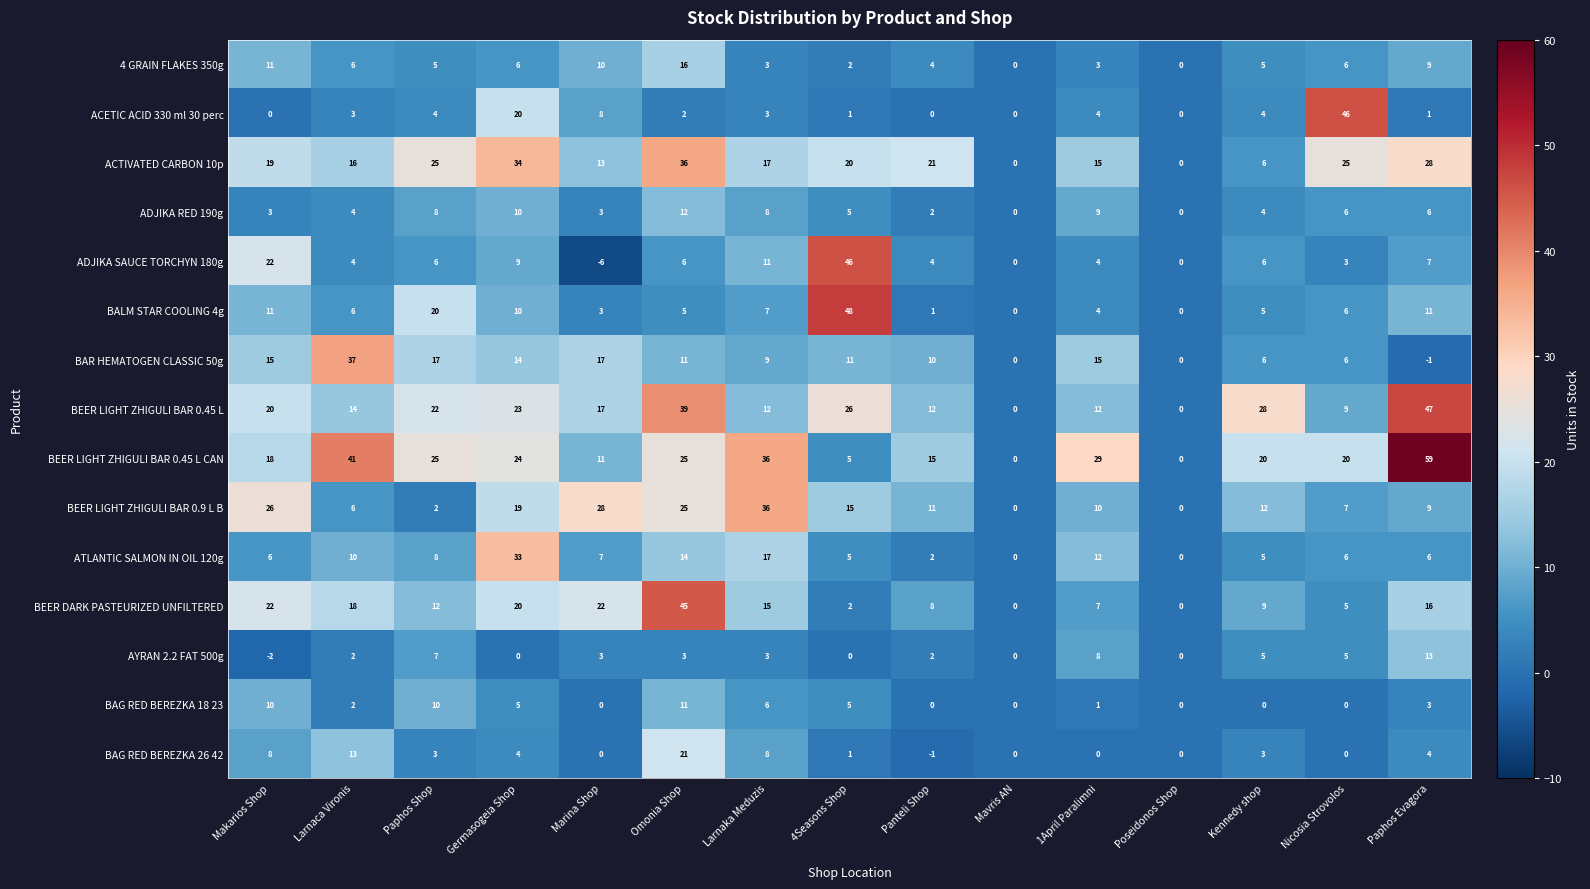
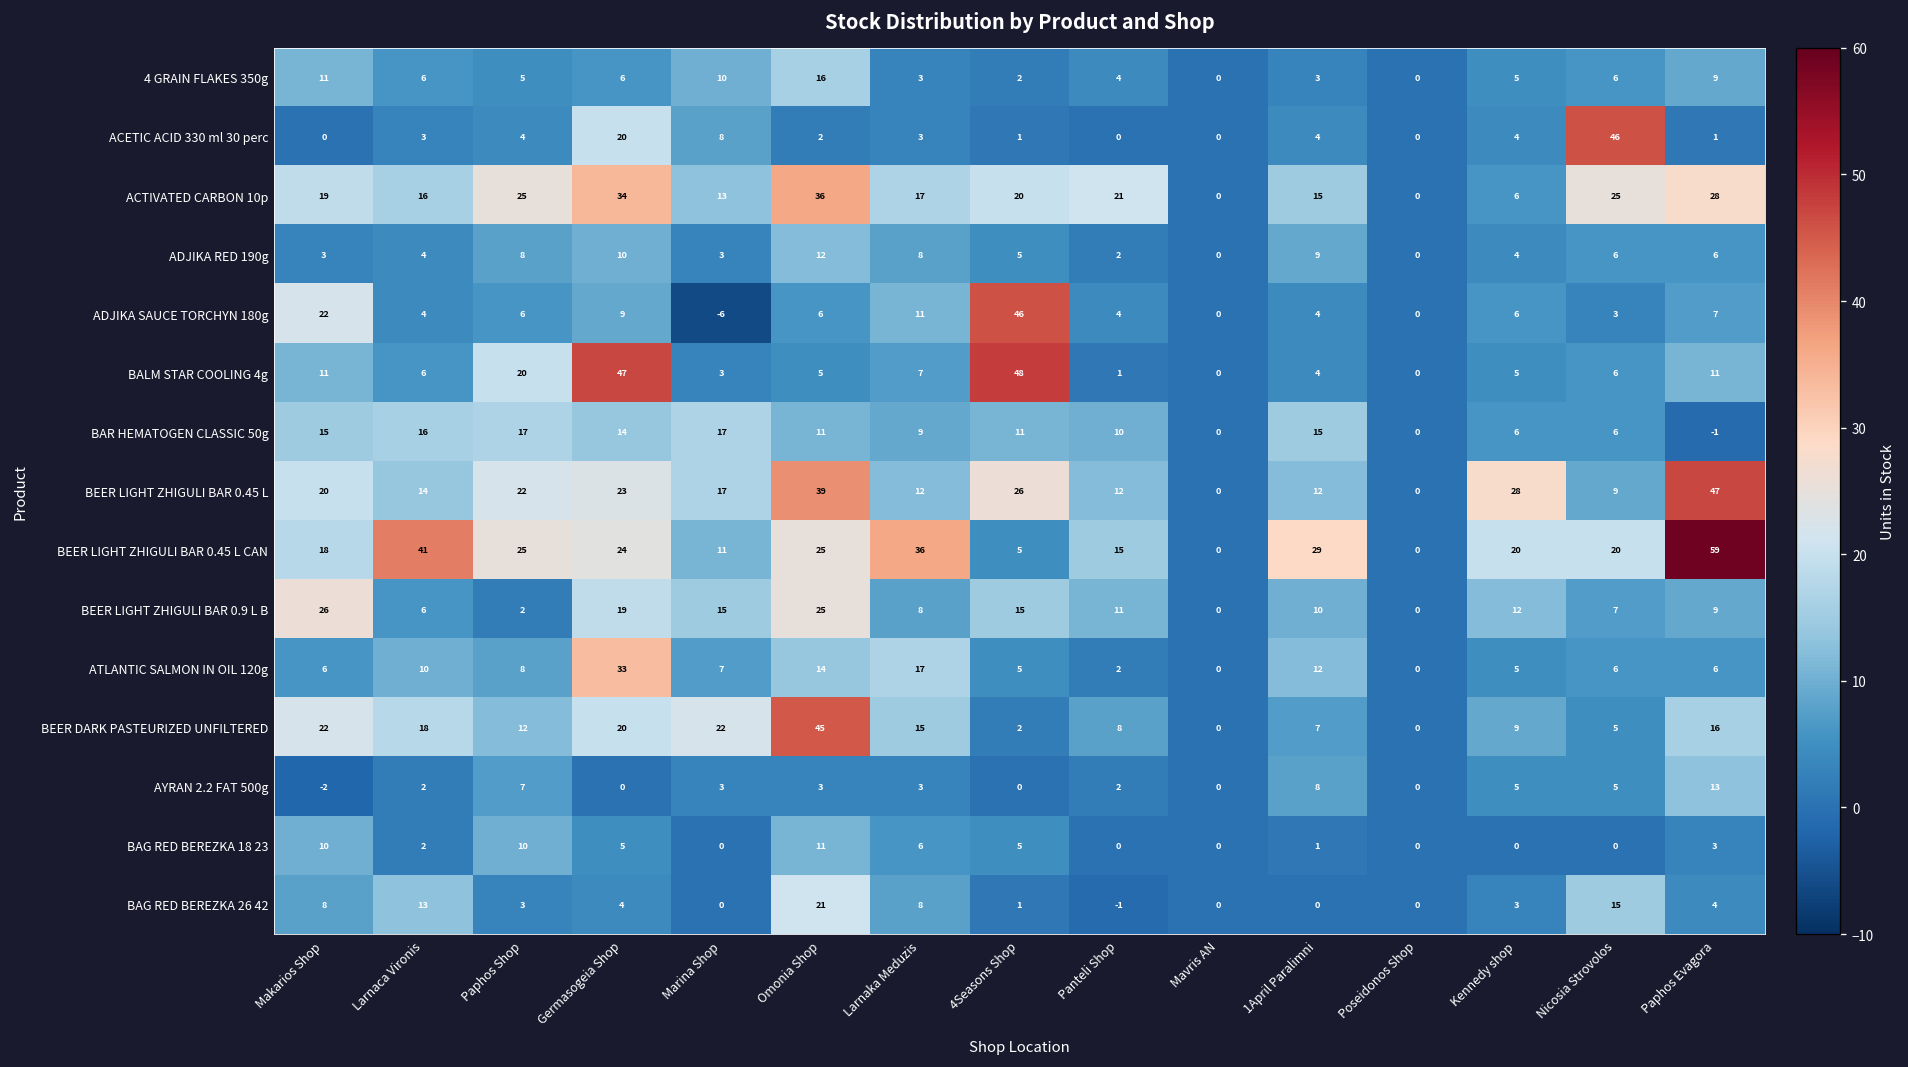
  {
    "BALM STAR COOLING 4g": {
      "Makarios Shop": 11,
      "Larnaca Vironis": 6,
      "Paphos Shop": 20,
-     "Germasogeia Shop": 10,
+     "Germasogeia Shop": 47,
      "Marina Shop": 3,
      "Omonia Shop": 5,
      "Larnaka Meduzis": 7,
      "4Seasons Shop": 48,
      "Panteli Shop": 1,
      "Mavris AN": 0,
      "1April Paralimni": 4,
      "Poseidonos Shop": 0,
      "Kennedy shop": 5,
      "Nicosia Strovolos": 6,
      "Paphos Evagora": 11
    },
    "BAR HEMATOGEN CLASSIC 50g": {
      "Makarios Shop": 15,
-     "Larnaca Vironis": 37,
+     "Larnaca Vironis": 16,
      "Paphos Shop": 17,
      "Germasogeia Shop": 14,
      "Marina Shop": 17,
      "Omonia Shop": 11,
      "Larnaka Meduzis": 9,
      "4Seasons Shop": 11,
      "Panteli Shop": 10,
      "Mavris AN": 0,
      "1April Paralimni": 15,
      "Poseidonos Shop": 0,
      "Kennedy shop": 6,
      "Nicosia Strovolos": 6,
      "Paphos Evagora": -1
    },
    "BEER LIGHT ZHIGULI BAR 0.9 L B": {
      "Makarios Shop": 26,
      "Larnaca Vironis": 6,
      "Paphos Shop": 2,
      "Germasogeia Shop": 19,
-     "Marina Shop": 28,
+     "Marina Shop": 15,
      "Omonia Shop": 25,
-     "Larnaka Meduzis": 36,
+     "Larnaka Meduzis": 8,
      "4Seasons Shop": 15,
      "Panteli Shop": 11,
      "Mavris AN": 0,
      "1April Paralimni": 10,
      "Poseidonos Shop": 0,
      "Kennedy shop": 12,
      "Nicosia Strovolos": 7,
      "Paphos Evagora": 9
    },
    "BAG RED BEREZKA 26 42": {
      "Makarios Shop": 8,
      "Larnaca Vironis": 13,
      "Paphos Shop": 3,
      "Germasogeia Shop": 4,
      "Marina Shop": 0,
      "Omonia Shop": 21,
      "Larnaka Meduzis": 8,
      "4Seasons Shop": 1,
      "Panteli Shop": -1,
      "Mavris AN": 0,
      "1April Paralimni": 0,
      "Poseidonos Shop": 0,
      "Kennedy shop": 3,
-     "Nicosia Strovolos": 0,
+     "Nicosia Strovolos": 15,
      "Paphos Evagora": 4
    }
  }
